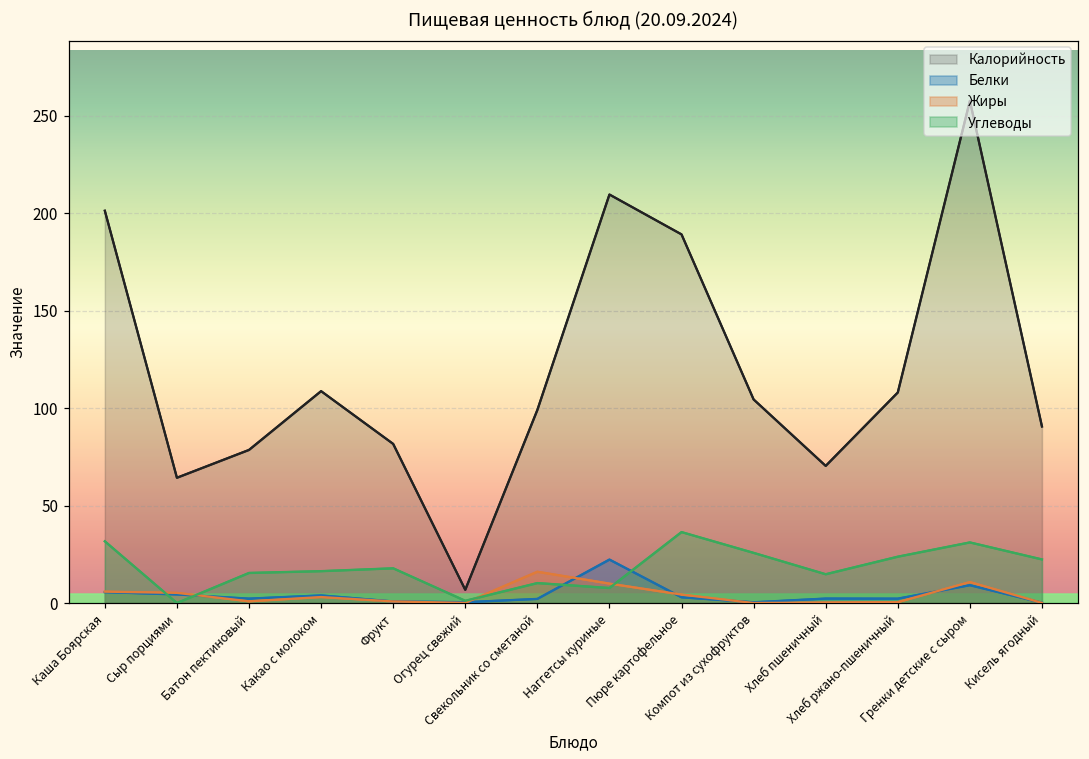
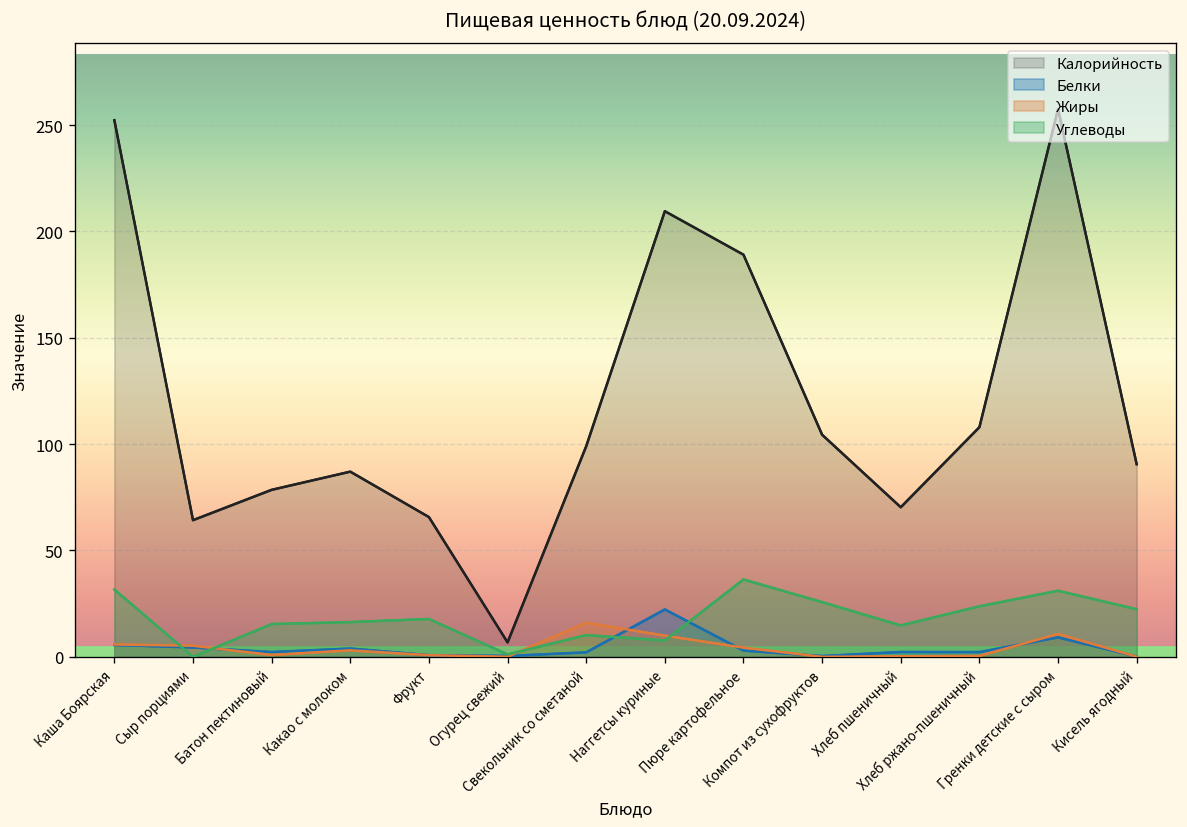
  {
    "Калорийность": {
-     "Каша Боярская": 201,
+     "Каша Боярская": 252,
      "Сыр порциями": 64,
      "Батон пектиновый": 79,
-     "Какао с молоком": 109,
-     "Фрукт": 82,
+     "Какао с молоком": 87,
+     "Фрукт": 66,
      "Огурец свежий": 7,
      "Свекольник со сметаной": 99,
      "Наггетсы куриные": 210,
      "Пюре картофельное": 189,
      "Компот из сухофруктов": 104,
      "Хлеб пшеничный": 70,
      "Хлеб ржано-пшеничный": 108,
      "Кисель ягодный": 91
    },
    "Белки": {
      "Наггетсы куриные": 22,
      "Гренки детские с сыром": 9
    },
    "Жиры": {
      "Свекольник со сметаной": 16,
      "Наггетсы куриные": 10,
      "Гренки детские с сыром": 11
    },
    "Углеводы": {
      "Каша Боярская": 32,
      "Батон пектиновый": 15,
      "Какао с молоком": 16,
      "Фрукт": 18,
      "Свекольник со сметаной": 10,
      "Наггетсы куриные": 8,
      "Пюре картофельное": 36,
      "Компот из сухофруктов": 26,
      "Хлеб пшеничный": 15,
      "Хлеб ржано-пшеничный": 24,
      "Гренки детские с сыром": 31,
      "Кисель ягодный": 22
    }
  }
